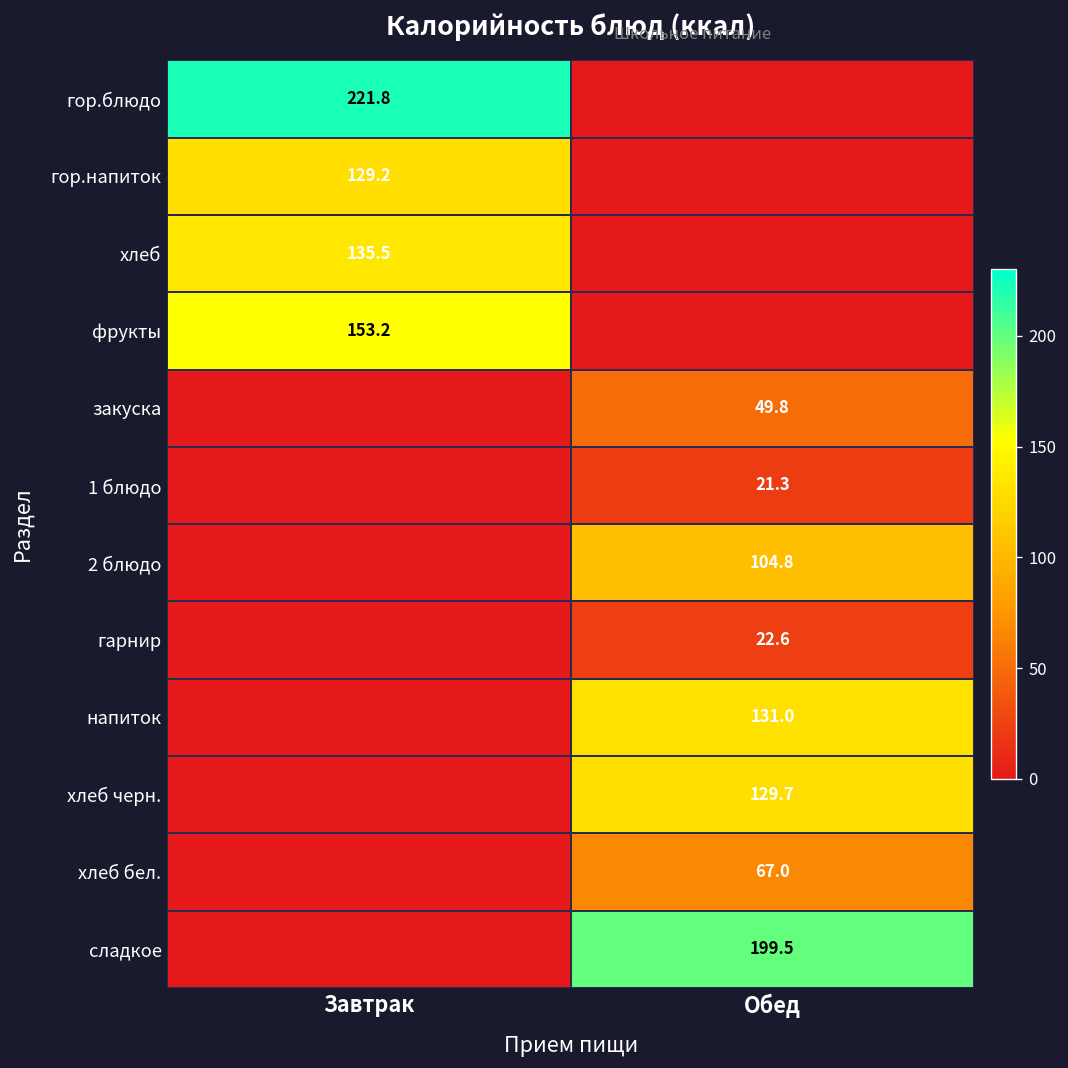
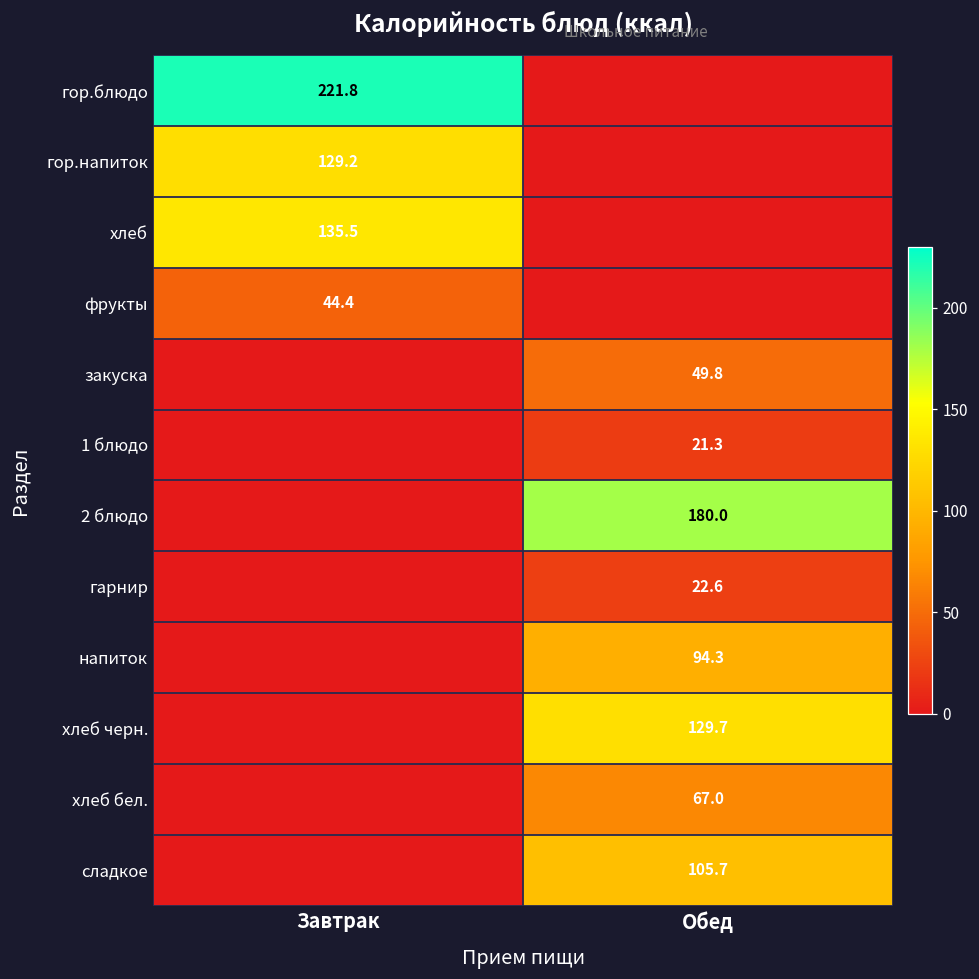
  {
    "гор.блюдо": {
      "Завтрак": 221.8
    },
    "гор.напиток": {
      "Завтрак": 129.2
    },
    "хлеб": {
      "Завтрак": 135.5
    },
    "фрукты": {
-     "Завтрак": 153.2
+     "Завтрак": 44.4
    },
    "закуска": {
      "Обед": 49.8
    },
    "1 блюдо": {
      "Обед": 21.3
    },
    "2 блюдо": {
-     "Обед": 104.8
+     "Обед": 180.0
    },
    "гарнир": {
      "Обед": 22.6
    },
    "напиток": {
-     "Обед": 131.0
+     "Обед": 94.3
    },
    "хлеб черн.": {
      "Обед": 129.7
    },
    "хлеб бел.": {
      "Обед": 67.0
    },
    "сладкое": {
-     "Обед": 199.5
+     "Обед": 105.7
    }
  }
